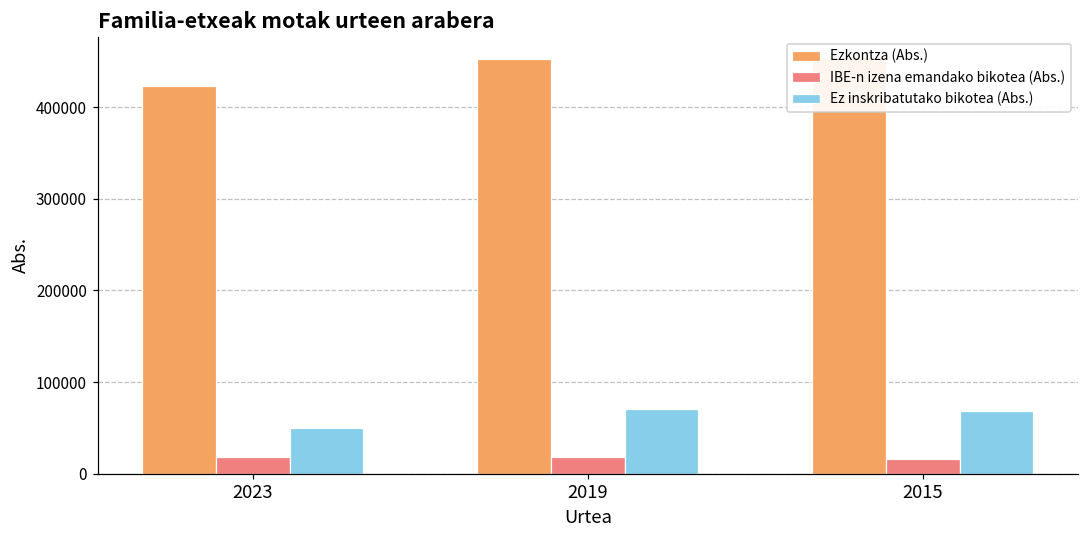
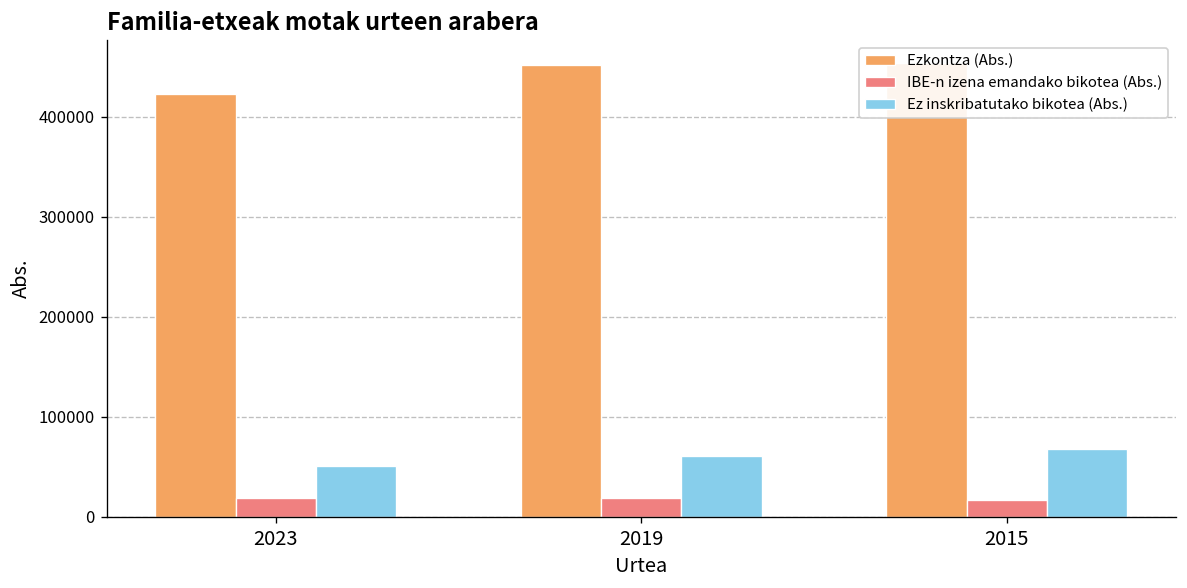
  {
    "Ez inskribatutako bikotea (Abs.)": {
      "2023": 50000,
-     "2019": 70000,
+     "2019": 60000,
      "2015": 70000
    }
  }
